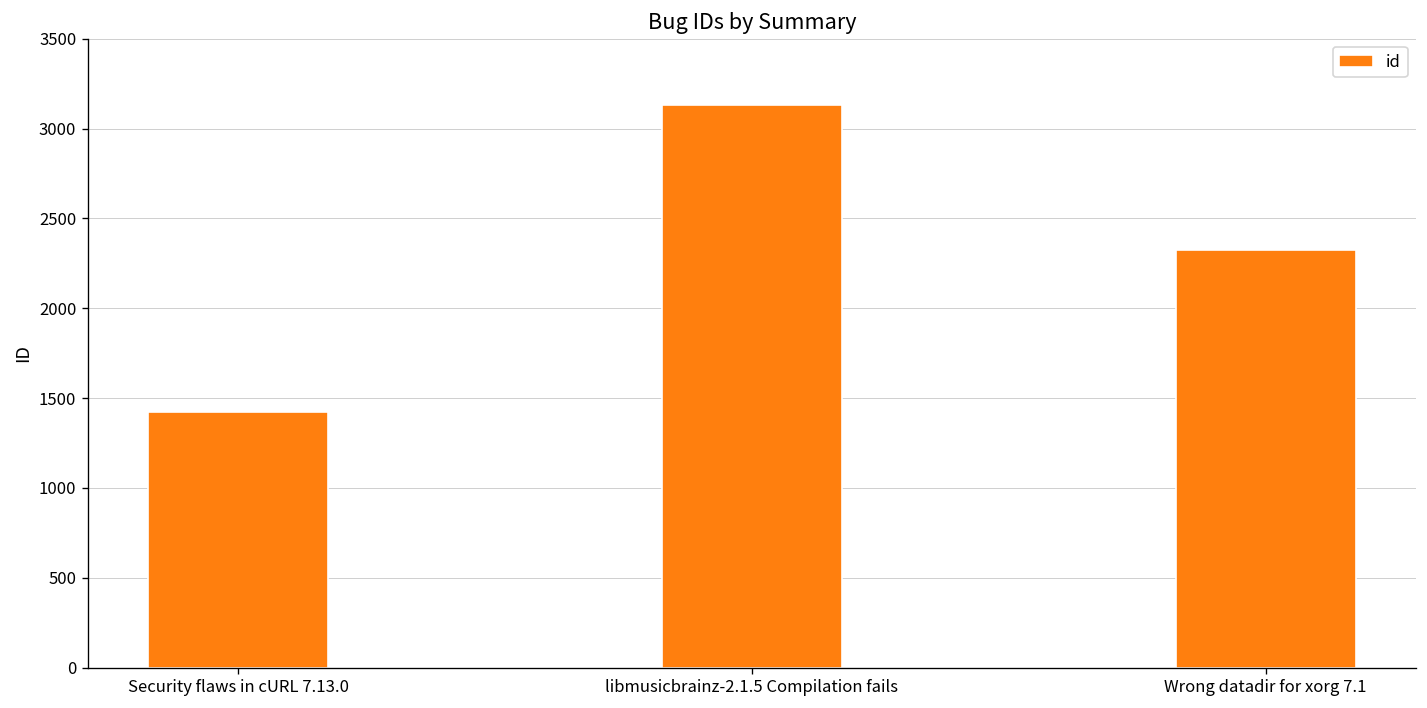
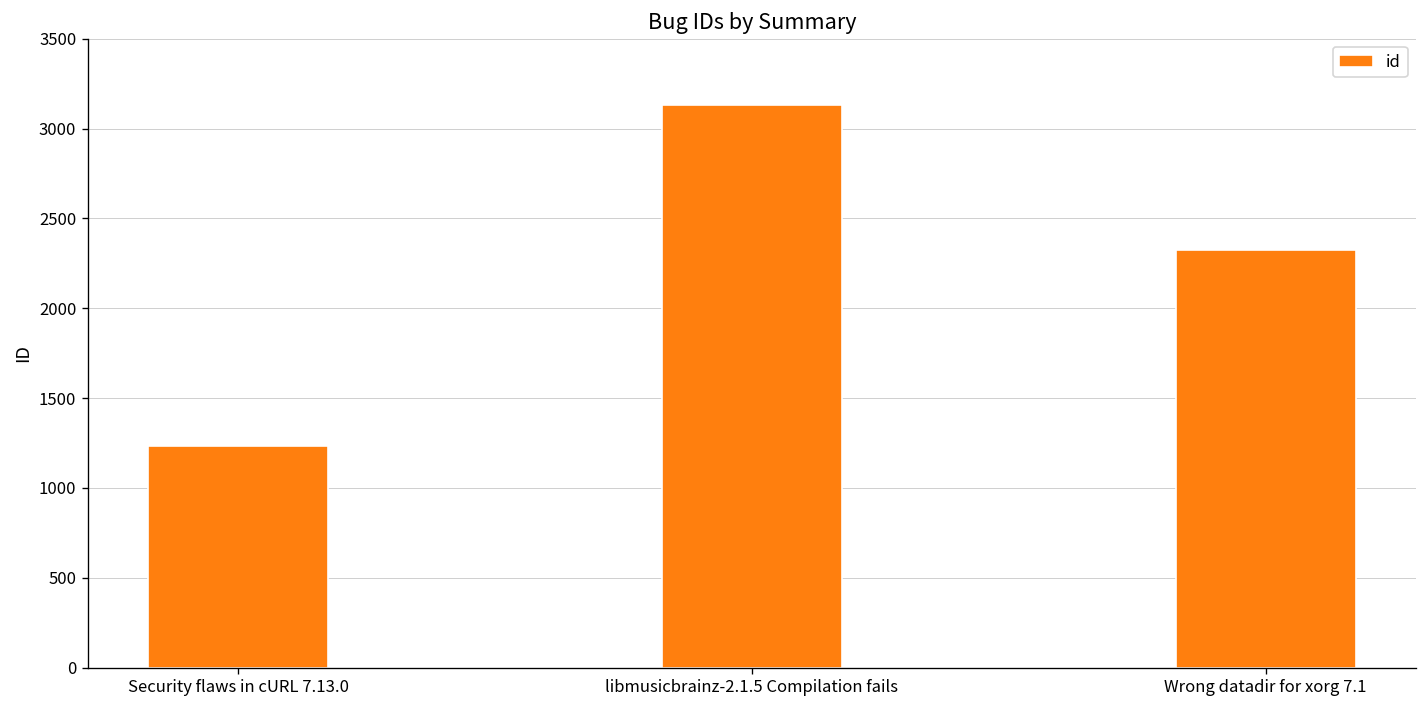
  {
-   "Security flaws in cURL 7.13.0": 1430,
+   "Security flaws in cURL 7.13.0": 1230,
    "libmusicbrainz-2.1.5 Compilation fails": 3130,
    "Wrong datadir for xorg 7.1": 2330
  }
